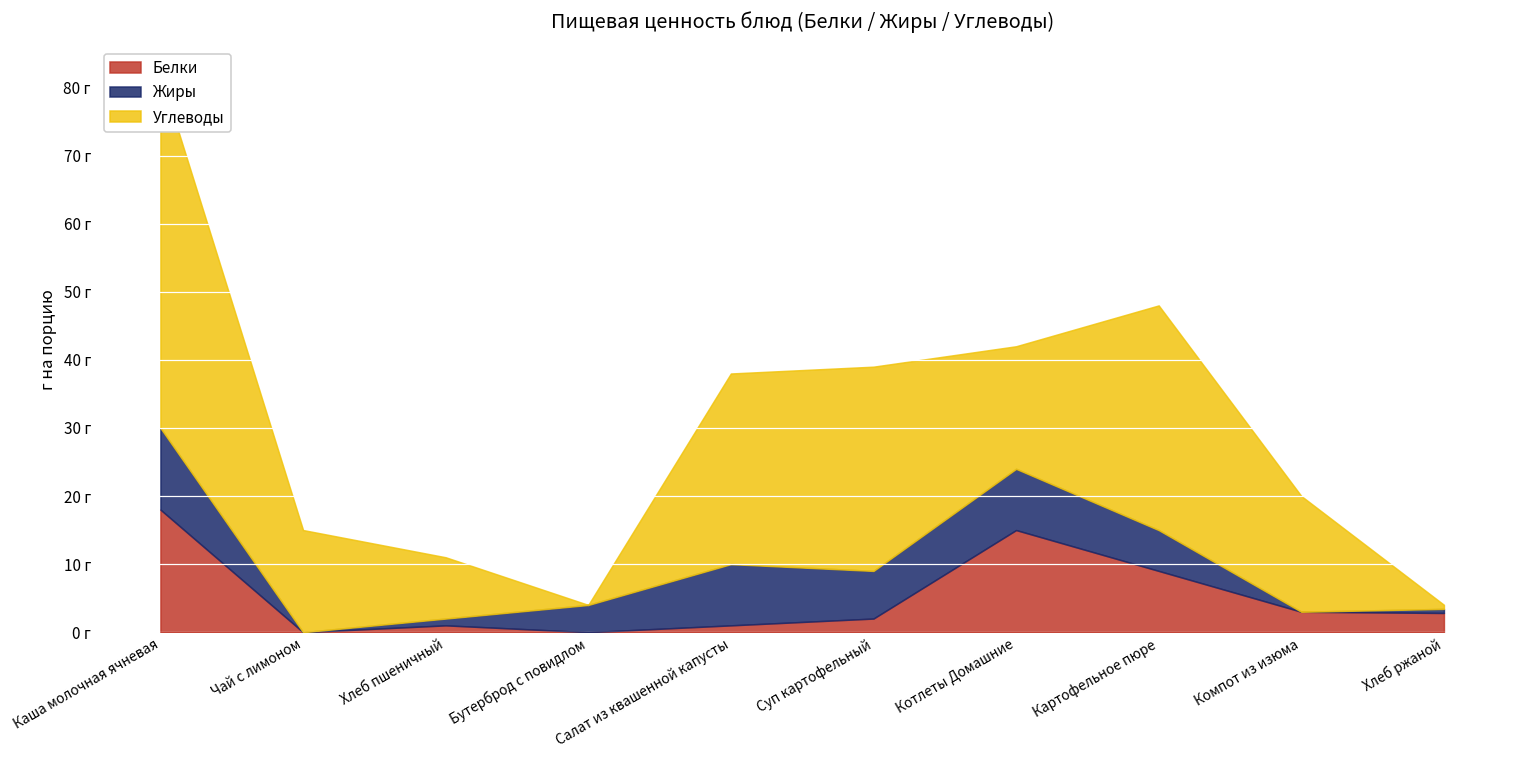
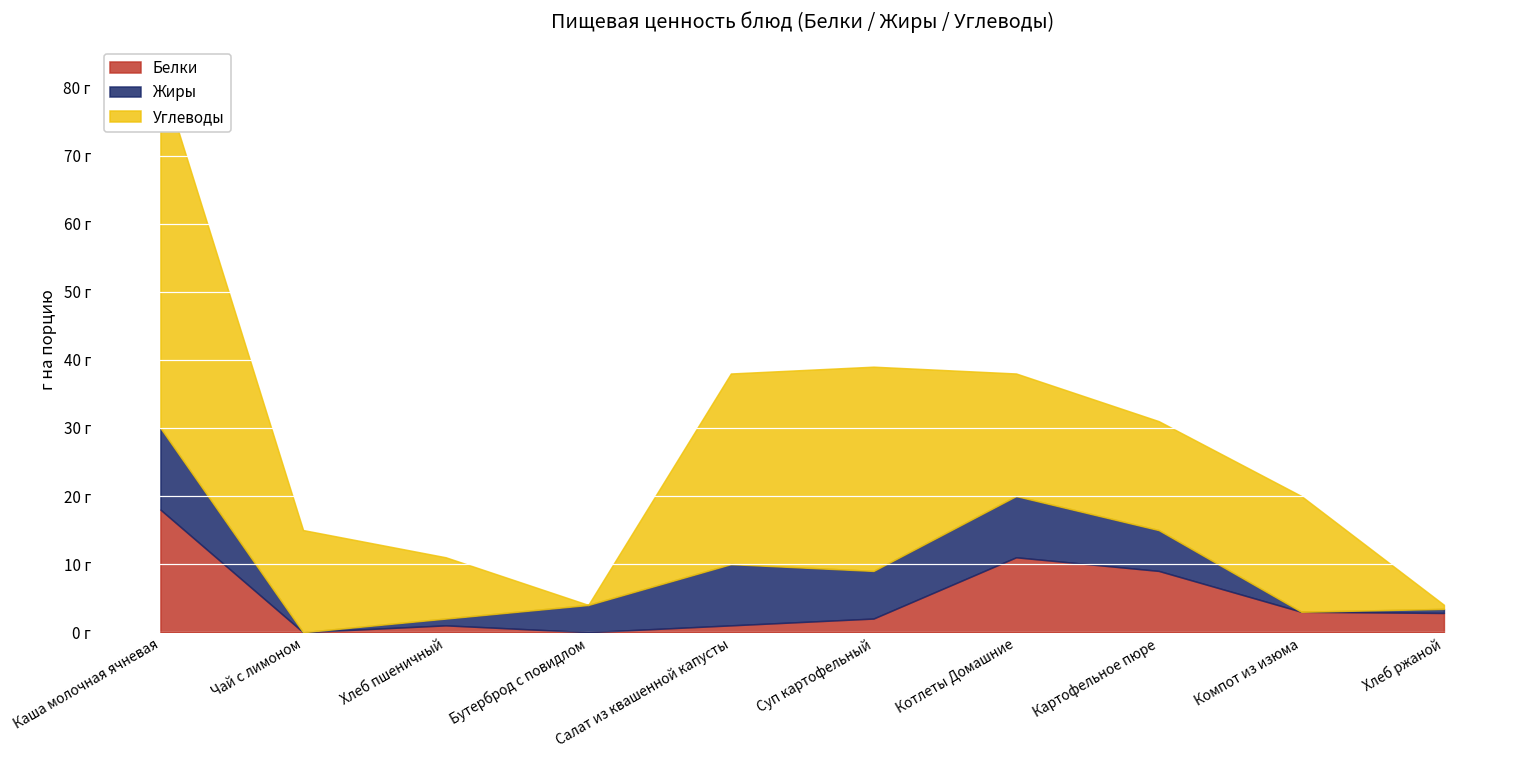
  {
    "Белки": {
      "Каша молочная ячневая": "18 г",
      "Хлеб пшеничный": "1 г",
      "Бутерброд с повидлом": "0 г",
      "Салат из квашенной капусты": "1 г",
      "Суп картофельный": "2 г",
-     "Котлеты Домашние": "15 г",
+     "Котлеты Домашние": "11 г",
      "Картофельное пюре": "9 г",
      "Хлеб ржаной": "3 г"
    },
    "Жиры": {
      "Каша молочная ячневая": "12 г",
      "Хлеб пшеничный": "1 г",
      "Салат из квашенной капусты": "9 г",
      "Суп картофельный": "7 г",
      "Котлеты Домашние": "9 г",
      "Картофельное пюре": "6 г",
      "Хлеб ржаной": "1 г"
    },
    "Углеводы": {
      "Чай с лимоном": "15 г",
      "Хлеб пшеничный": "9 г",
      "Салат из квашенной капусты": "28 г",
      "Суп картофельный": "30 г",
      "Котлеты Домашние": "18 г",
-     "Картофельное пюре": "33 г",
+     "Картофельное пюре": "16 г",
      "Компот из изюма": "17 г",
      "Хлеб ржаной": "1 г"
    }
  }
